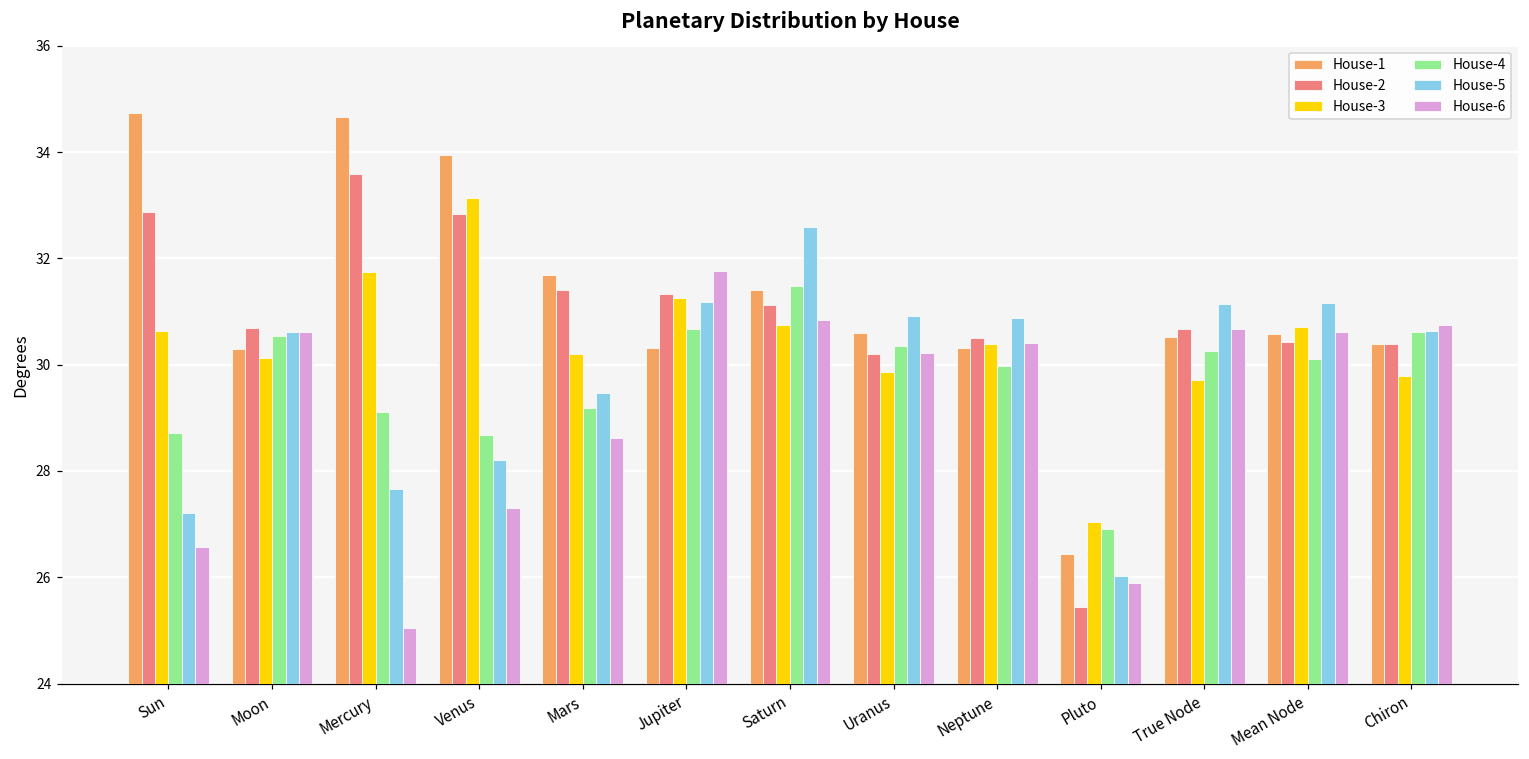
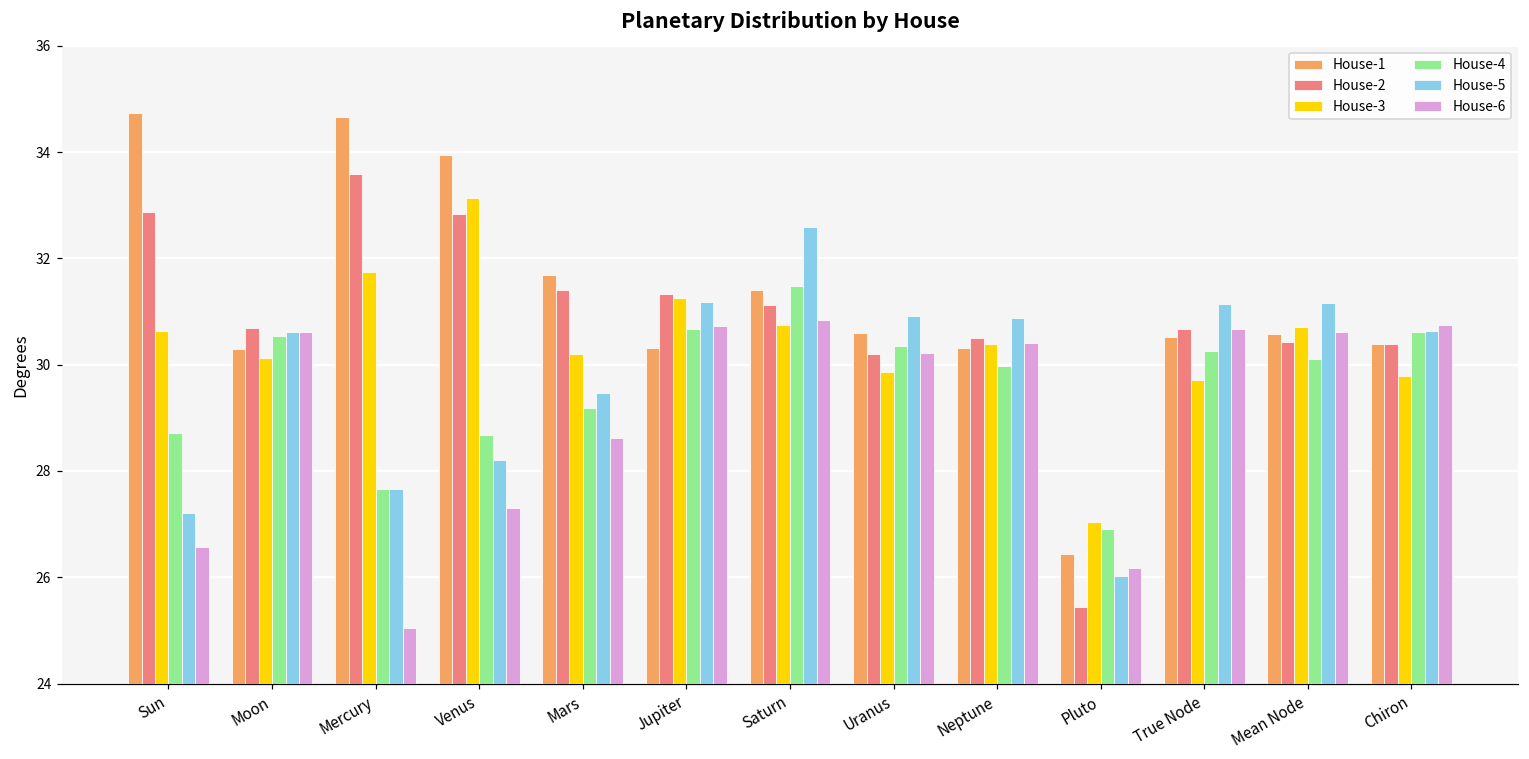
  {
    "House-3": {
      "Sun": 30.6,
      "Moon": 30.1,
      "Mercury": 31.7,
      "Venus": 33.1,
      "Mars": 30.2,
      "Jupiter": 31.3,
      "Saturn": 30.7,
      "Uranus": 29.9,
      "Neptune": 30.4,
      "Pluto": 27.0,
      "True Node": 29.7,
      "Mean Node": 30.7,
      "Chiron": 29.8
    },
    "House-4": {
      "Sun": 28.7,
      "Moon": 30.5,
-     "Mercury": 29.1,
+     "Mercury": 27.7,
      "Venus": 28.7,
      "Mars": 29.2,
      "Jupiter": 30.7,
      "Saturn": 31.5,
      "Uranus": 30.4,
      "Neptune": 30.0,
      "Pluto": 26.9,
      "True Node": 30.3,
      "Mean Node": 30.1,
      "Chiron": 30.6
    },
    "House-5": {
      "Sun": 27.2,
      "Moon": 30.6,
      "Mercury": 27.7,
      "Venus": 28.2,
      "Mars": 29.5,
      "Jupiter": 31.2,
      "Saturn": 32.6,
      "Uranus": 30.9,
      "Neptune": 30.9,
      "Pluto": 26.0,
      "True Node": 31.2,
      "Mean Node": 31.2,
      "Chiron": 30.6
    },
    "House-6": {
      "Sun": 26.6,
      "Moon": 30.6,
      "Mercury": 25.0,
      "Venus": 27.3,
      "Mars": 28.6,
-     "Jupiter": 31.8,
+     "Jupiter": 30.7,
      "Saturn": 30.8,
      "Uranus": 30.2,
      "Neptune": 30.4,
-     "Pluto": 25.9,
+     "Pluto": 26.2,
      "True Node": 30.7,
      "Mean Node": 30.6,
      "Chiron": 30.7
    }
  }
